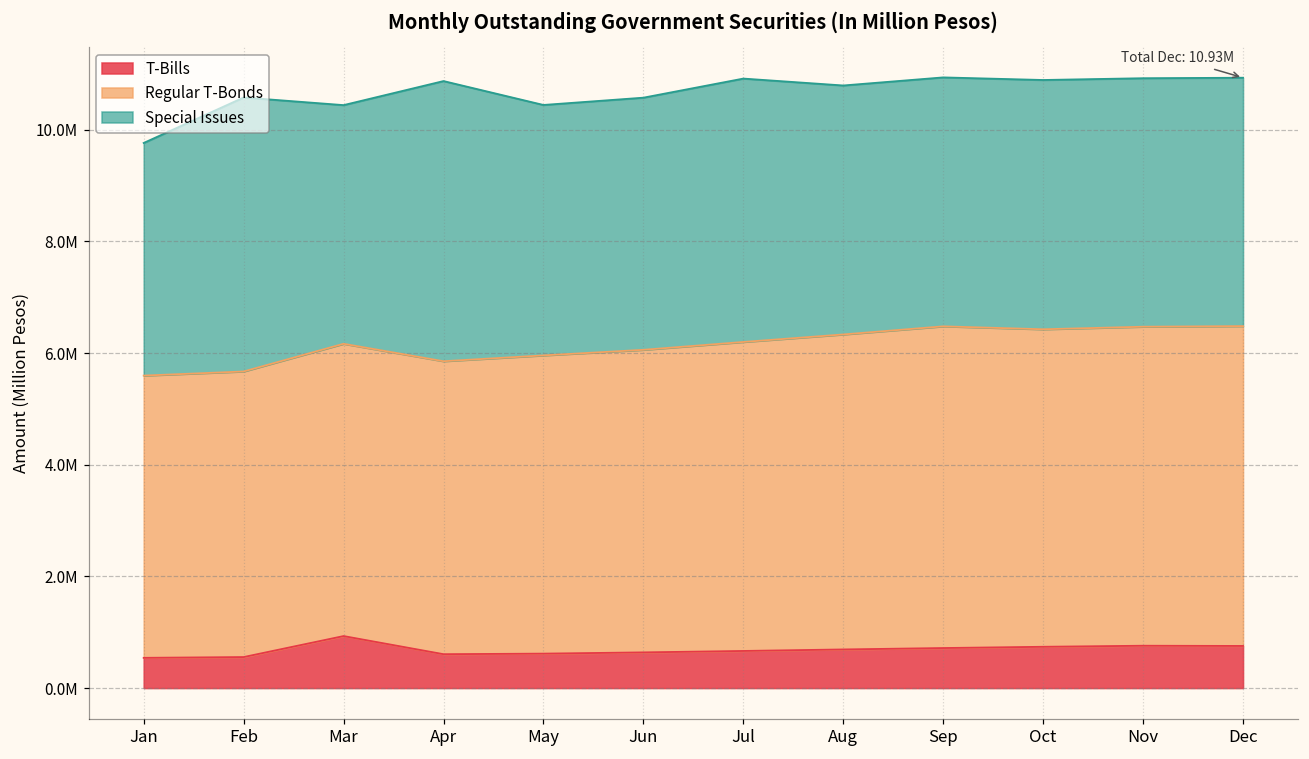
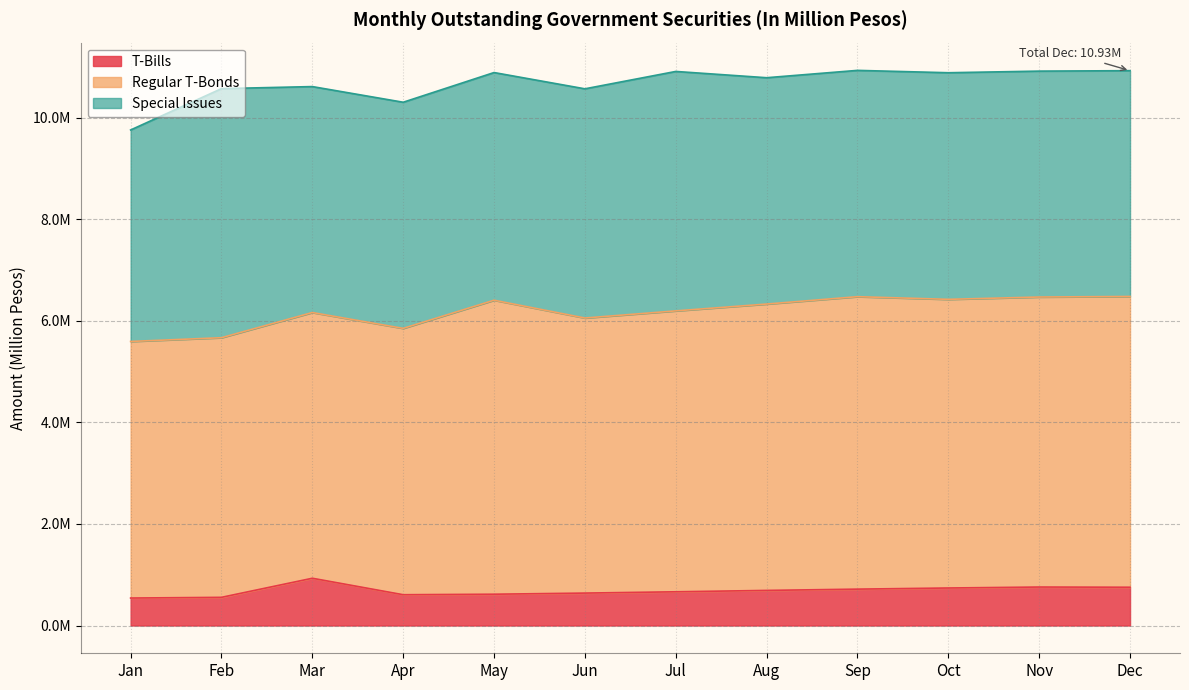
  {
    "T-Bills": {
      "Jan": 500000,
      "Feb": 600000,
      "Mar": 900000,
      "Apr": 600000,
      "May": 600000,
      "Jun": 600000,
      "Jul": 700000,
      "Aug": 700000,
      "Sep": 700000,
      "Oct": 700000,
      "Nov": 800000,
      "Dec": 800000
    },
    "Regular T-Bonds": {
      "Jan": 5100000,
      "Feb": 5100000,
      "Mar": 5200000,
      "Apr": 5200000,
-     "May": 5300000,
+     "May": 5800000,
      "Jun": 5400000,
      "Jul": 5500000,
      "Aug": 5600000,
      "Sep": 5800000,
      "Oct": 5700000,
      "Nov": 5700000,
      "Dec": 5700000
    },
    "Special Issues": {
      "Jan": 4200000,
-     "Mar": 4300000,
-     "Apr": 5000000,
+     "Mar": 4500000,
+     "Apr": 4500000,
      "May": 4500000,
      "Jun": 4500000,
      "Jul": 4700000,
      "Aug": 4500000,
      "Sep": 4500000,
      "Oct": 4500000,
      "Dec": 4400000
    }
  }
